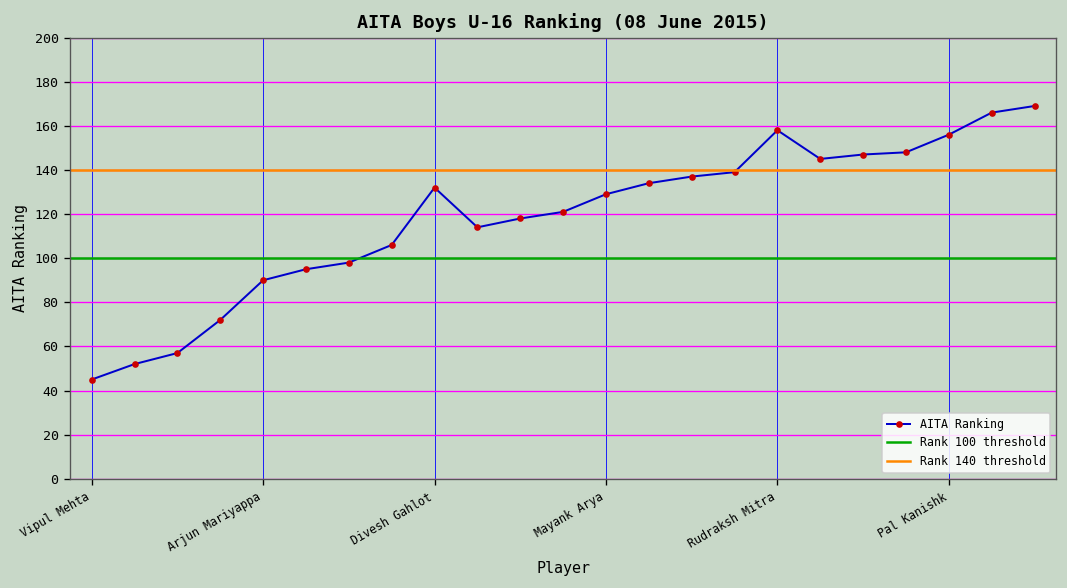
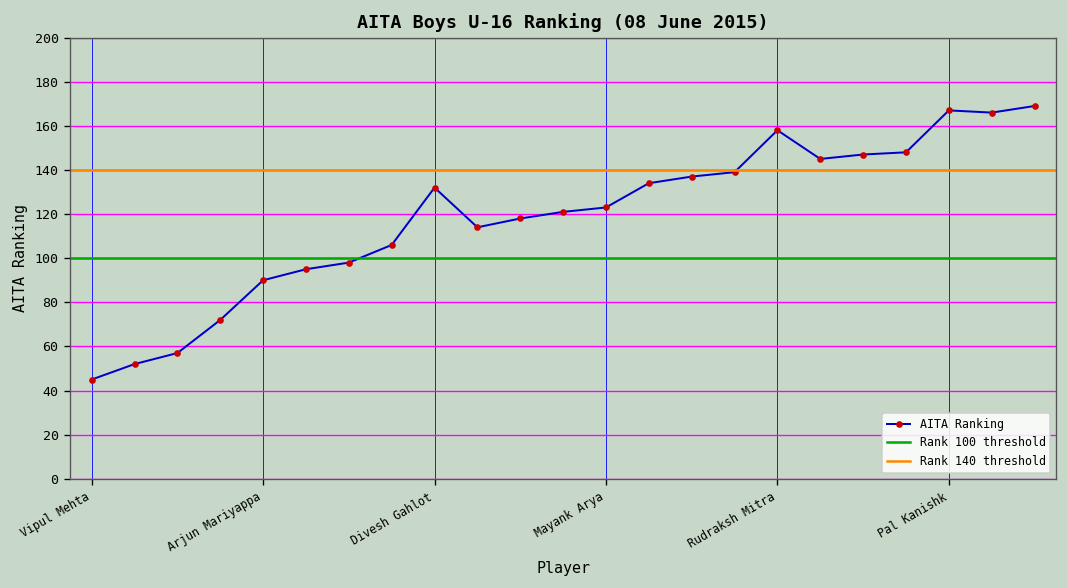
  {
    "Vipul Mehta": 45,
    "Arjun Mariyappa": 90,
    "Divesh Gahlot": 132,
-   "Mayank Arya": 129,
+   "Mayank Arya": 123,
    "Rudraksh Mitra": 158,
-   "Pal Kanishk": 156
+   "Pal Kanishk": 167
  }
